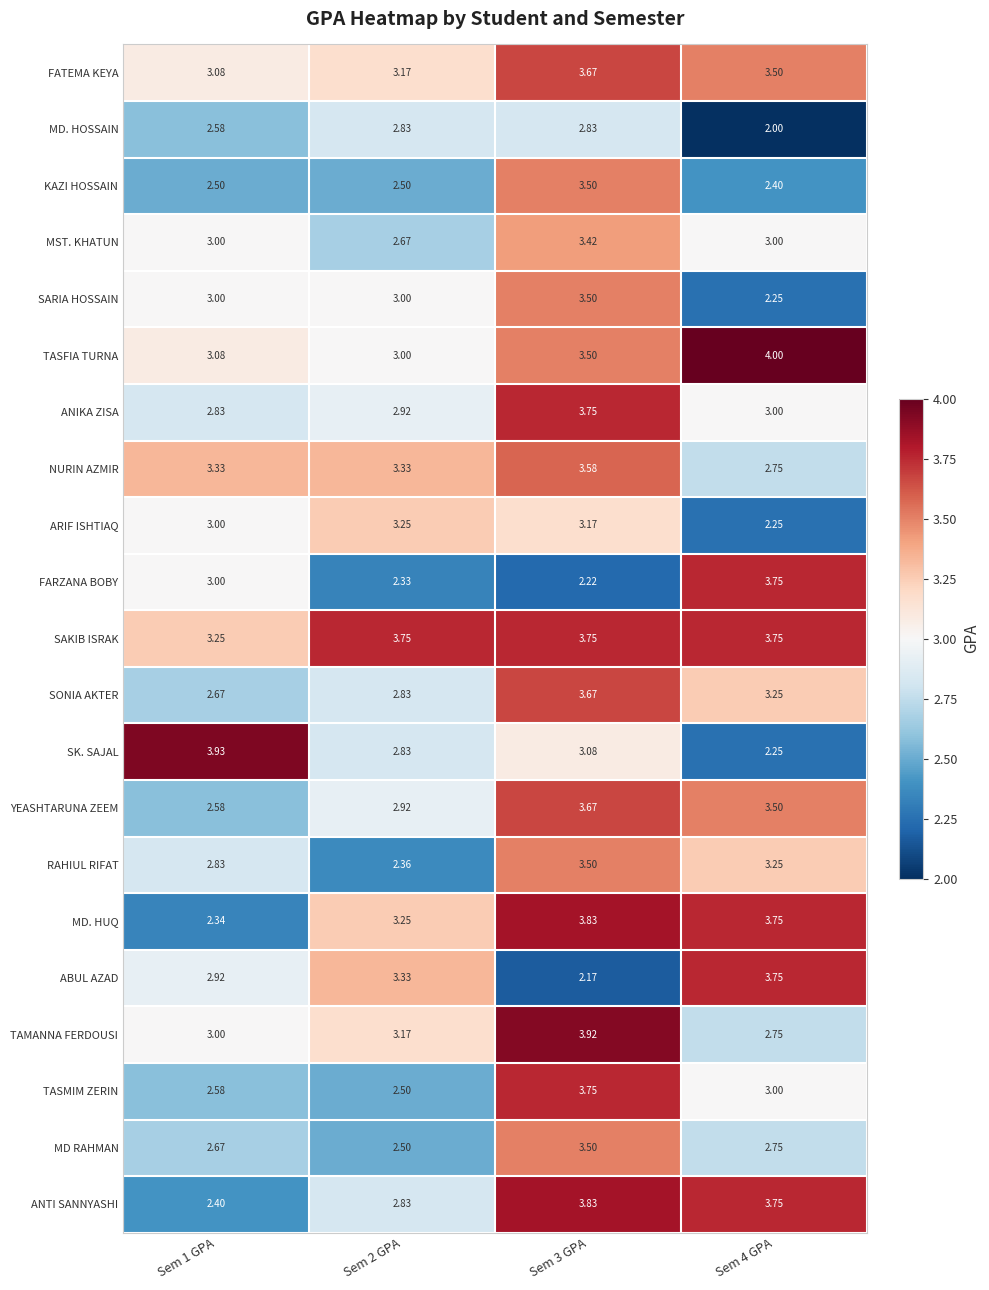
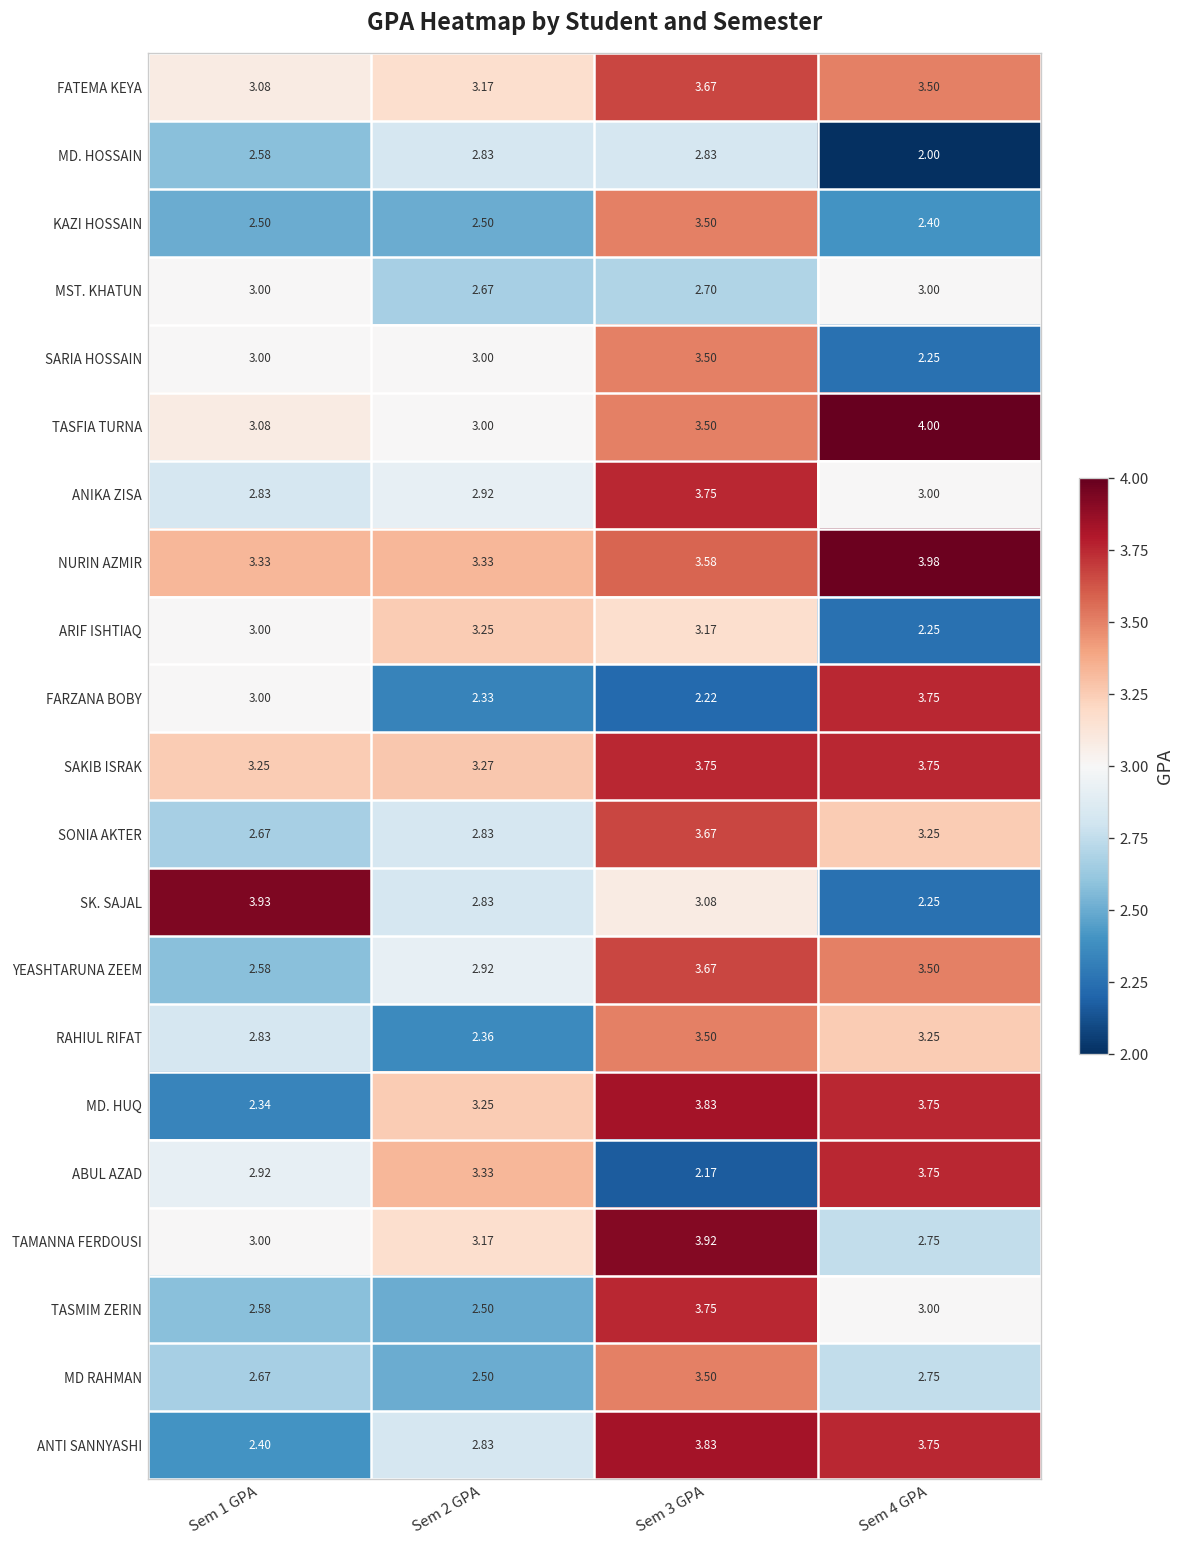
  {
    "FATEMA KEYA": {
      "Sem 1 GPA": 3.08,
      "Sem 2 GPA": 3.17,
      "Sem 3 GPA": 3.67,
      "Sem 4 GPA": 3.50
    },
    "MD. HOSSAIN": {
      "Sem 1 GPA": 2.58,
      "Sem 2 GPA": 2.83,
      "Sem 3 GPA": 2.83,
      "Sem 4 GPA": 2.00
    },
    "KAZI HOSSAIN": {
      "Sem 1 GPA": 2.50,
      "Sem 2 GPA": 2.50,
      "Sem 3 GPA": 3.50,
      "Sem 4 GPA": 2.40
    },
    "MST. KHATUN": {
      "Sem 1 GPA": 3.00,
      "Sem 2 GPA": 2.67,
-     "Sem 3 GPA": 3.42,
+     "Sem 3 GPA": 2.70,
      "Sem 4 GPA": 3.00
    },
    "SARIA HOSSAIN": {
      "Sem 1 GPA": 3.00,
      "Sem 2 GPA": 3.00,
      "Sem 3 GPA": 3.50,
      "Sem 4 GPA": 2.25
    },
    "TASFIA TURNA": {
      "Sem 1 GPA": 3.08,
      "Sem 2 GPA": 3.00,
      "Sem 3 GPA": 3.50,
      "Sem 4 GPA": 4.00
    },
    "ANIKA ZISA": {
      "Sem 1 GPA": 2.83,
      "Sem 2 GPA": 2.92,
      "Sem 3 GPA": 3.75,
      "Sem 4 GPA": 3.00
    },
    "NURIN AZMIR": {
      "Sem 1 GPA": 3.33,
      "Sem 2 GPA": 3.33,
      "Sem 3 GPA": 3.58,
-     "Sem 4 GPA": 2.75
+     "Sem 4 GPA": 3.98
    },
    "ARIF ISHTIAQ": {
      "Sem 1 GPA": 3.00,
      "Sem 2 GPA": 3.25,
      "Sem 3 GPA": 3.17,
      "Sem 4 GPA": 2.25
    },
    "FARZANA BOBY": {
      "Sem 1 GPA": 3.00,
      "Sem 2 GPA": 2.33,
      "Sem 3 GPA": 2.22,
      "Sem 4 GPA": 3.75
    },
    "SAKIB ISRAK": {
      "Sem 1 GPA": 3.25,
-     "Sem 2 GPA": 3.75,
+     "Sem 2 GPA": 3.27,
      "Sem 3 GPA": 3.75,
      "Sem 4 GPA": 3.75
    },
    "SONIA AKTER": {
      "Sem 1 GPA": 2.67,
      "Sem 2 GPA": 2.83,
      "Sem 3 GPA": 3.67,
      "Sem 4 GPA": 3.25
    },
    "SK. SAJAL": {
      "Sem 1 GPA": 3.93,
      "Sem 2 GPA": 2.83,
      "Sem 3 GPA": 3.08,
      "Sem 4 GPA": 2.25
    },
    "YEASHTARUNA ZEEM": {
      "Sem 1 GPA": 2.58,
      "Sem 2 GPA": 2.92,
      "Sem 3 GPA": 3.67,
      "Sem 4 GPA": 3.50
    },
    "RAHIUL RIFAT": {
      "Sem 1 GPA": 2.83,
      "Sem 2 GPA": 2.36,
      "Sem 3 GPA": 3.50,
      "Sem 4 GPA": 3.25
    },
    "MD. HUQ": {
      "Sem 1 GPA": 2.34,
      "Sem 2 GPA": 3.25,
      "Sem 3 GPA": 3.83,
      "Sem 4 GPA": 3.75
    },
    "ABUL AZAD": {
      "Sem 1 GPA": 2.92,
      "Sem 2 GPA": 3.33,
      "Sem 3 GPA": 2.17,
      "Sem 4 GPA": 3.75
    },
    "TAMANNA FERDOUSI": {
      "Sem 1 GPA": 3.00,
      "Sem 2 GPA": 3.17,
      "Sem 3 GPA": 3.92,
      "Sem 4 GPA": 2.75
    },
    "TASMIM ZERIN": {
      "Sem 1 GPA": 2.58,
      "Sem 2 GPA": 2.50,
      "Sem 3 GPA": 3.75,
      "Sem 4 GPA": 3.00
    },
    "MD RAHMAN": {
      "Sem 1 GPA": 2.67,
      "Sem 2 GPA": 2.50,
      "Sem 3 GPA": 3.50,
      "Sem 4 GPA": 2.75
    },
    "ANTI SANNYASHI": {
      "Sem 1 GPA": 2.40,
      "Sem 2 GPA": 2.83,
      "Sem 3 GPA": 3.83,
      "Sem 4 GPA": 3.75
    }
  }
